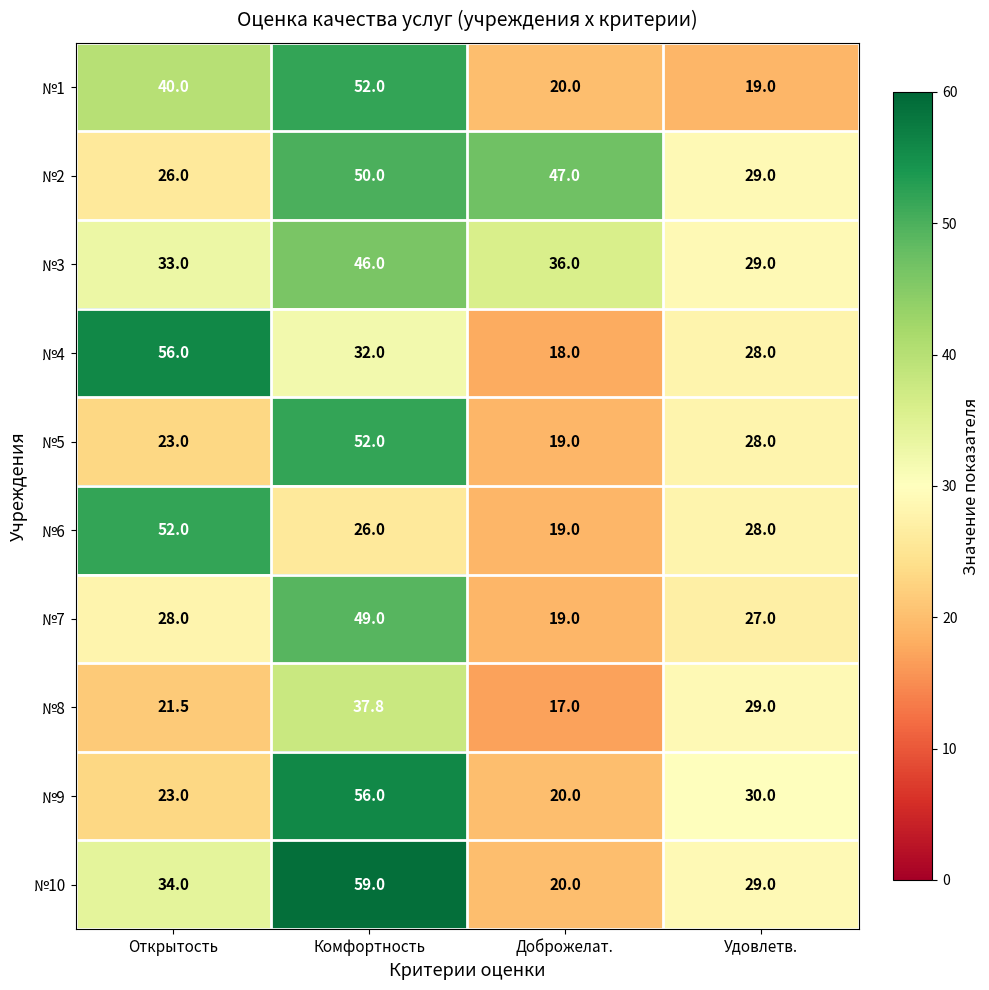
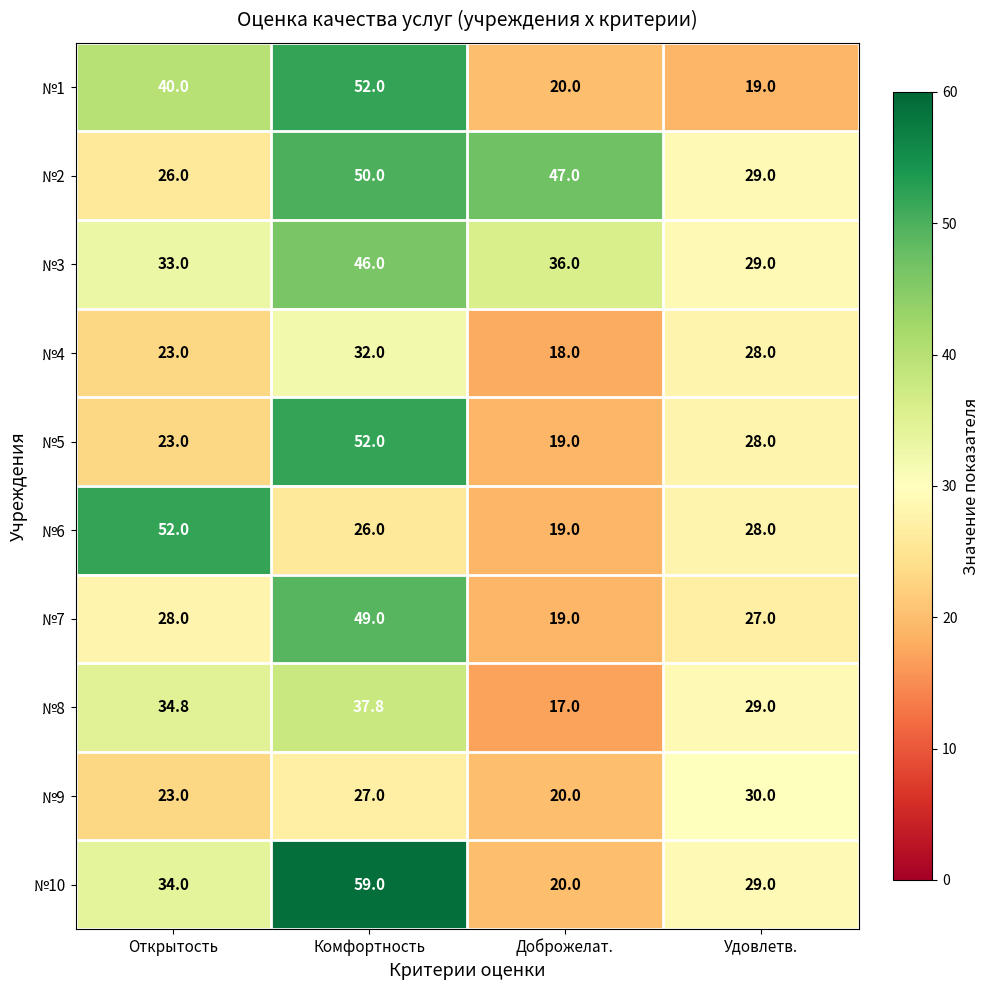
  {
    "№1": {
      "Открытость": 40.0,
      "Комфортность": 52.0,
      "Доброжелат.": 20.0,
      "Удовлетв.": 19.0
    },
    "№2": {
      "Открытость": 26.0,
      "Комфортность": 50.0,
      "Доброжелат.": 47.0,
      "Удовлетв.": 29.0
    },
    "№3": {
      "Открытость": 33.0,
      "Комфортность": 46.0,
      "Доброжелат.": 36.0,
      "Удовлетв.": 29.0
    },
    "№4": {
-     "Открытость": 56.0,
+     "Открытость": 23.0,
      "Комфортность": 32.0,
      "Доброжелат.": 18.0,
      "Удовлетв.": 28.0
    },
    "№5": {
      "Открытость": 23.0,
      "Комфортность": 52.0,
      "Доброжелат.": 19.0,
      "Удовлетв.": 28.0
    },
    "№6": {
      "Открытость": 52.0,
      "Комфортность": 26.0,
      "Доброжелат.": 19.0,
      "Удовлетв.": 28.0
    },
    "№7": {
      "Открытость": 28.0,
      "Комфортность": 49.0,
      "Доброжелат.": 19.0,
      "Удовлетв.": 27.0
    },
    "№8": {
-     "Открытость": 21.5,
+     "Открытость": 34.8,
      "Комфортность": 37.8,
      "Доброжелат.": 17.0,
      "Удовлетв.": 29.0
    },
    "№9": {
      "Открытость": 23.0,
-     "Комфортность": 56.0,
+     "Комфортность": 27.0,
      "Доброжелат.": 20.0,
      "Удовлетв.": 30.0
    },
    "№10": {
      "Открытость": 34.0,
      "Комфортность": 59.0,
      "Доброжелат.": 20.0,
      "Удовлетв.": 29.0
    }
  }
